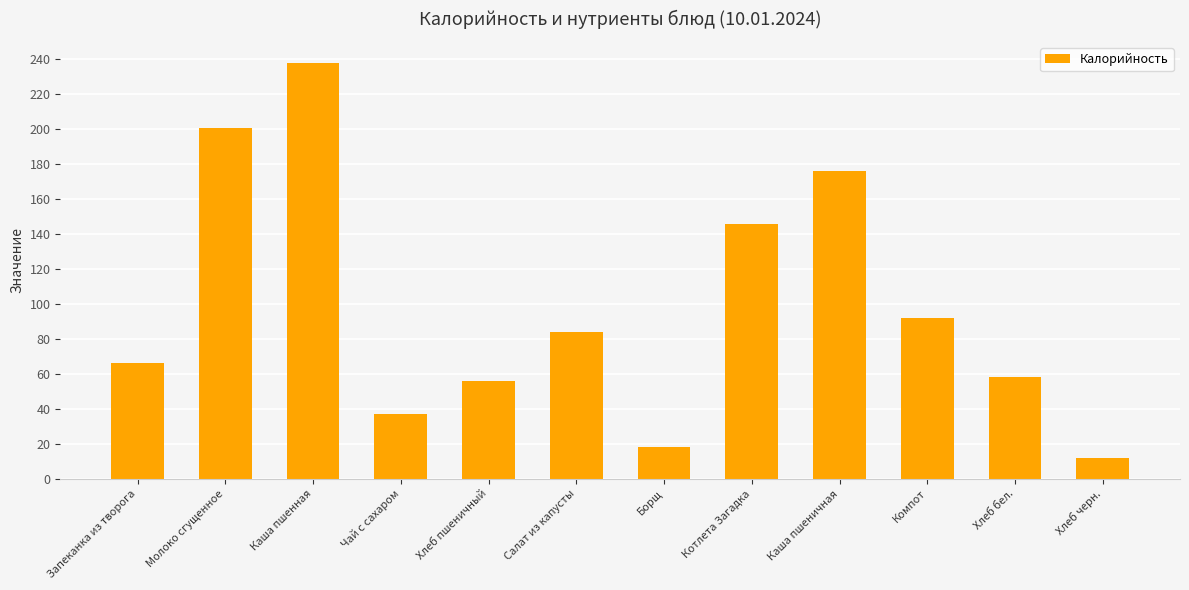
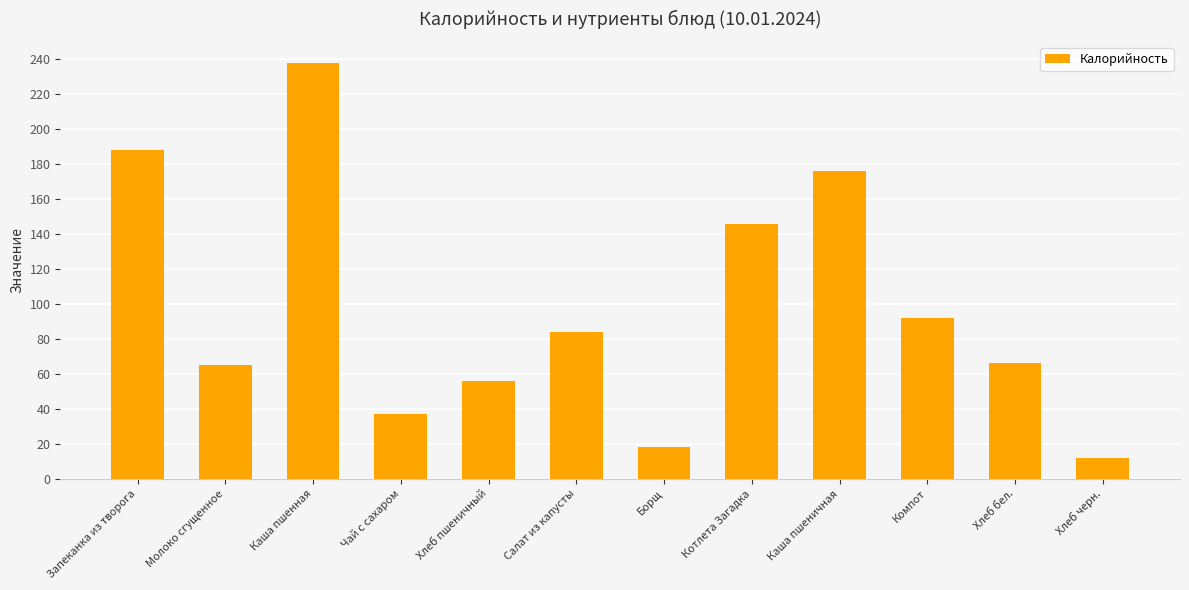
  {
-   "Запеканка из творога": 66,
-   "Молоко сгущенное": 201,
+   "Запеканка из творога": 188,
+   "Молоко сгущенное": 65,
    "Каша пшенная": 238,
    "Чай с сахаром": 37,
    "Хлеб пшеничный": 56,
    "Салат из капусты": 84,
    "Борщ": 18,
    "Котлета Загадка": 146,
    "Каша пшеничная": 176,
    "Компот": 92,
-   "Хлеб бел.": 58,
+   "Хлеб бел.": 66,
    "Хлеб черн.": 12
  }
